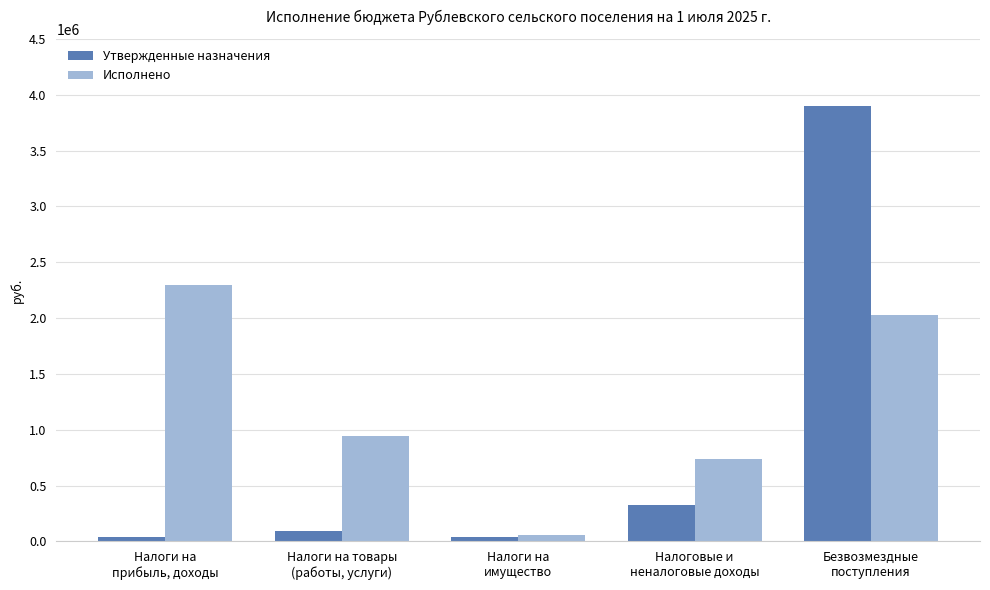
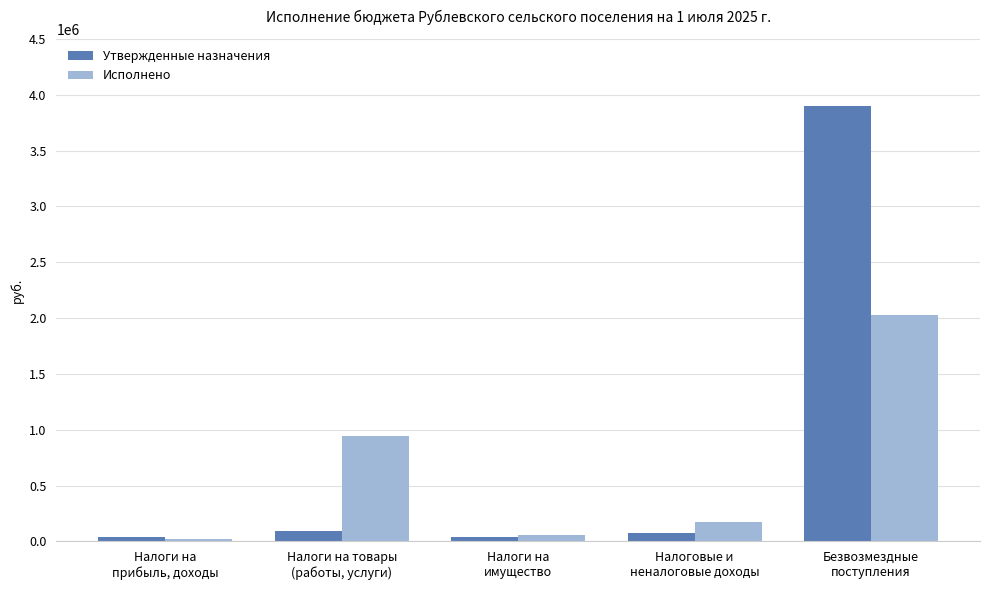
  {
    "Утвержденные назначения": {
      "Налоги на прибыль, доходы": 40000,
      "Налоги на товары (работы, услуги)": 90000,
      "Налоги на имущество": 40000,
-     "Налоговые и неналоговые доходы": 320000,
+     "Налоговые и неналоговые доходы": 80000,
      "Безвозмездные поступления": 3900000
    },
    "Исполнено": {
-     "Налоги на прибыль, доходы": 2300000,
+     "Налоги на прибыль, доходы": 20000,
      "Налоги на товары (работы, услуги)": 940000,
      "Налоги на имущество": 60000,
-     "Налоговые и неналоговые доходы": 740000,
+     "Налоговые и неналоговые доходы": 180000,
      "Безвозмездные поступления": 2020000
    }
  }
